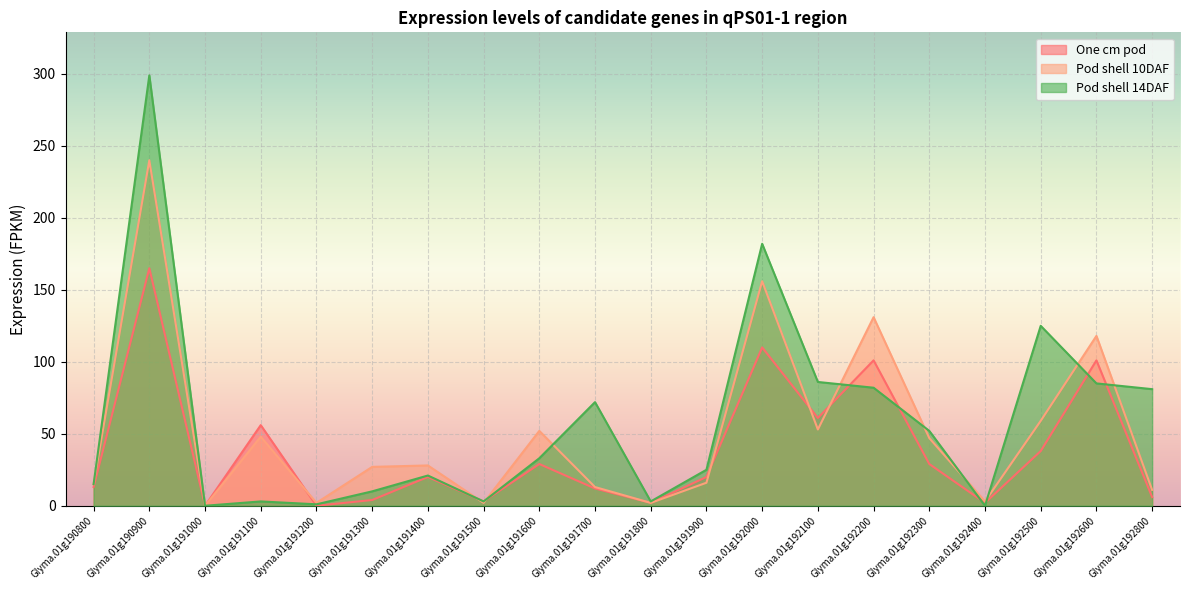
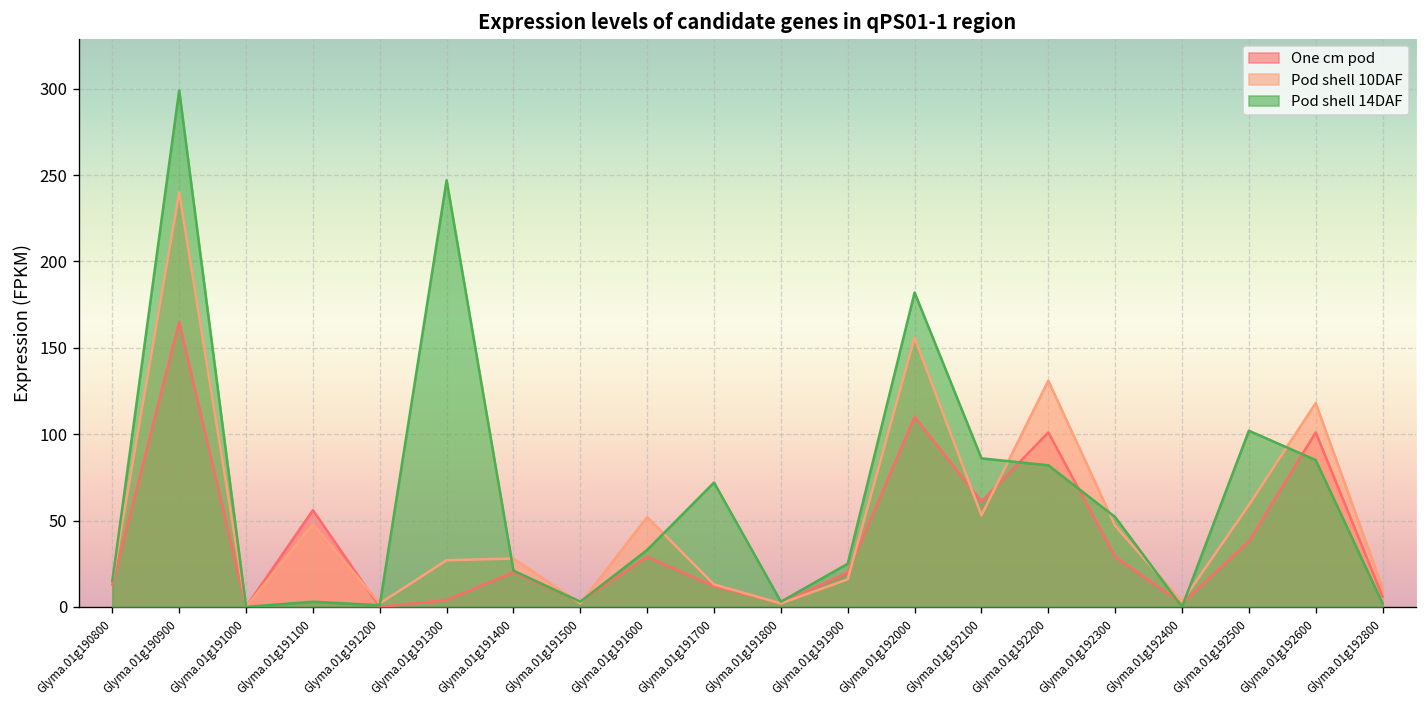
  {
    "Pod shell 14DAF": {
      "Glyma.01g190900": 299,
      "Glyma.01g191100": 3,
-     "Glyma.01g191300": 10,
+     "Glyma.01g191300": 247,
      "Glyma.01g191600": 33,
      "Glyma.01g191700": 72,
      "Glyma.01g191900": 25,
      "Glyma.01g192000": 182,
      "Glyma.01g192100": 86,
      "Glyma.01g192200": 82,
      "Glyma.01g192300": 52,
      "Glyma.01g192400": 0,
-     "Glyma.01g192500": 125,
+     "Glyma.01g192500": 102,
      "Glyma.01g192600": 85,
-     "Glyma.01g192800": 81
+     "Glyma.01g192800": 2
    }
  }
